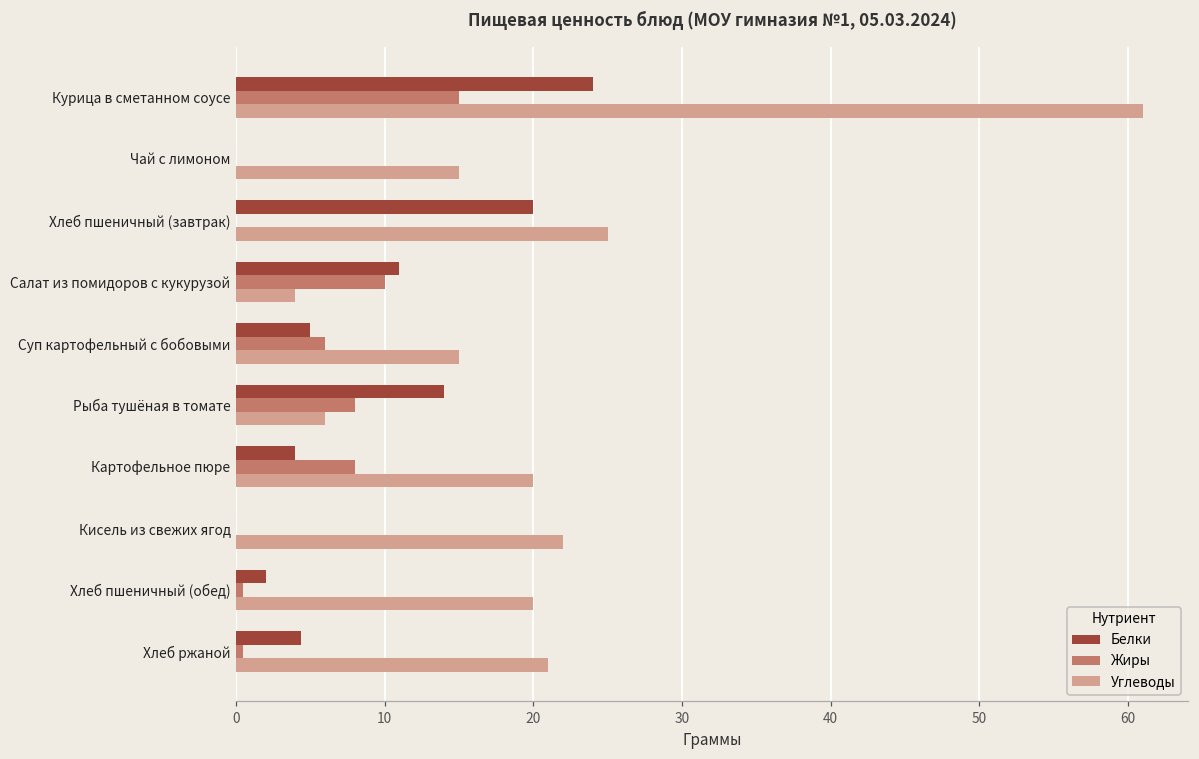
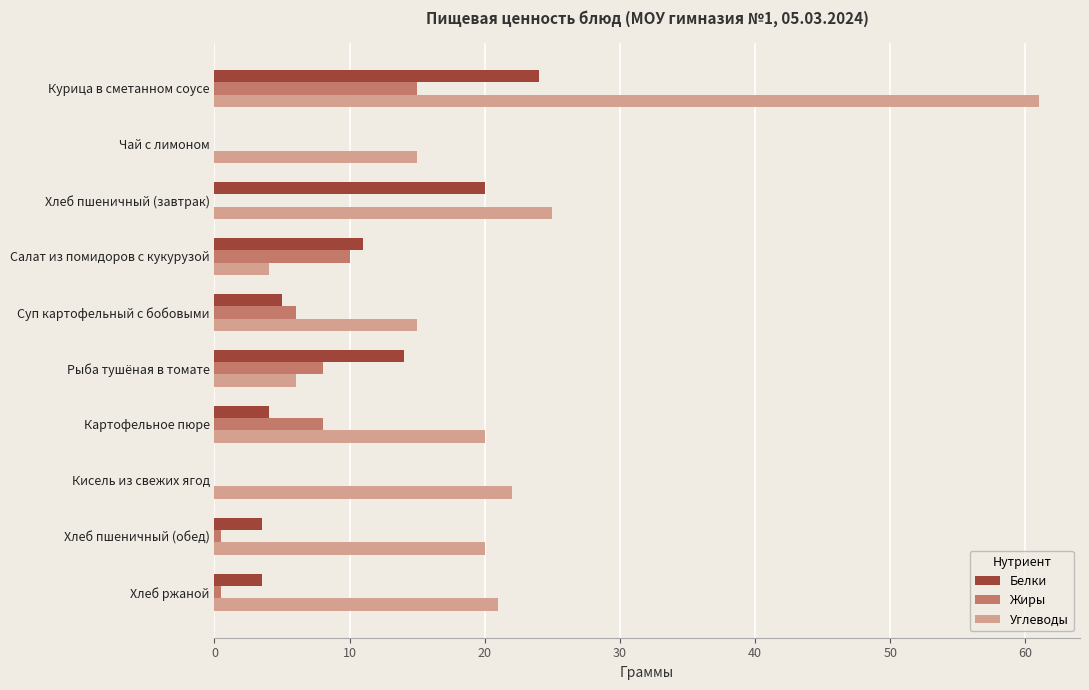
  {
    "Белки": {
      "Курица в сметанном соусе": 24.0,
      "Чай с лимоном": 0.0,
      "Хлеб пшеничный (завтрак)": 20.0,
      "Салат из помидоров с кукурузой": 11.0,
      "Суп картофельный с бобовыми": 5.0,
      "Рыба тушёная в томате": 14.0,
      "Картофельное пюре": 4.0,
      "Кисель из свежих ягод": 0.0,
-     "Хлеб пшеничный (обед)": 2.0,
-     "Хлеб ржаной": 4.4
+     "Хлеб пшеничный (обед)": 3.5,
+     "Хлеб ржаной": 3.5
    }
  }
